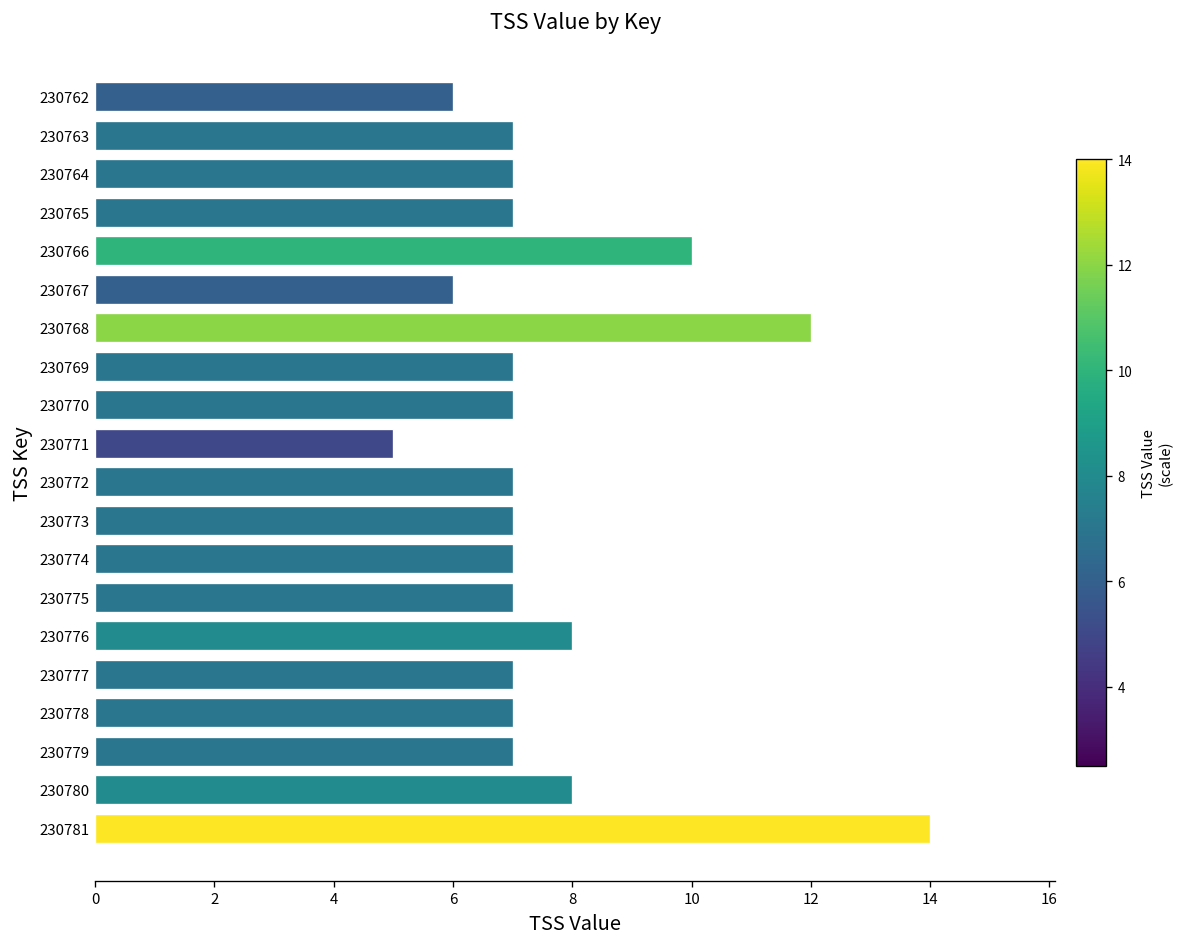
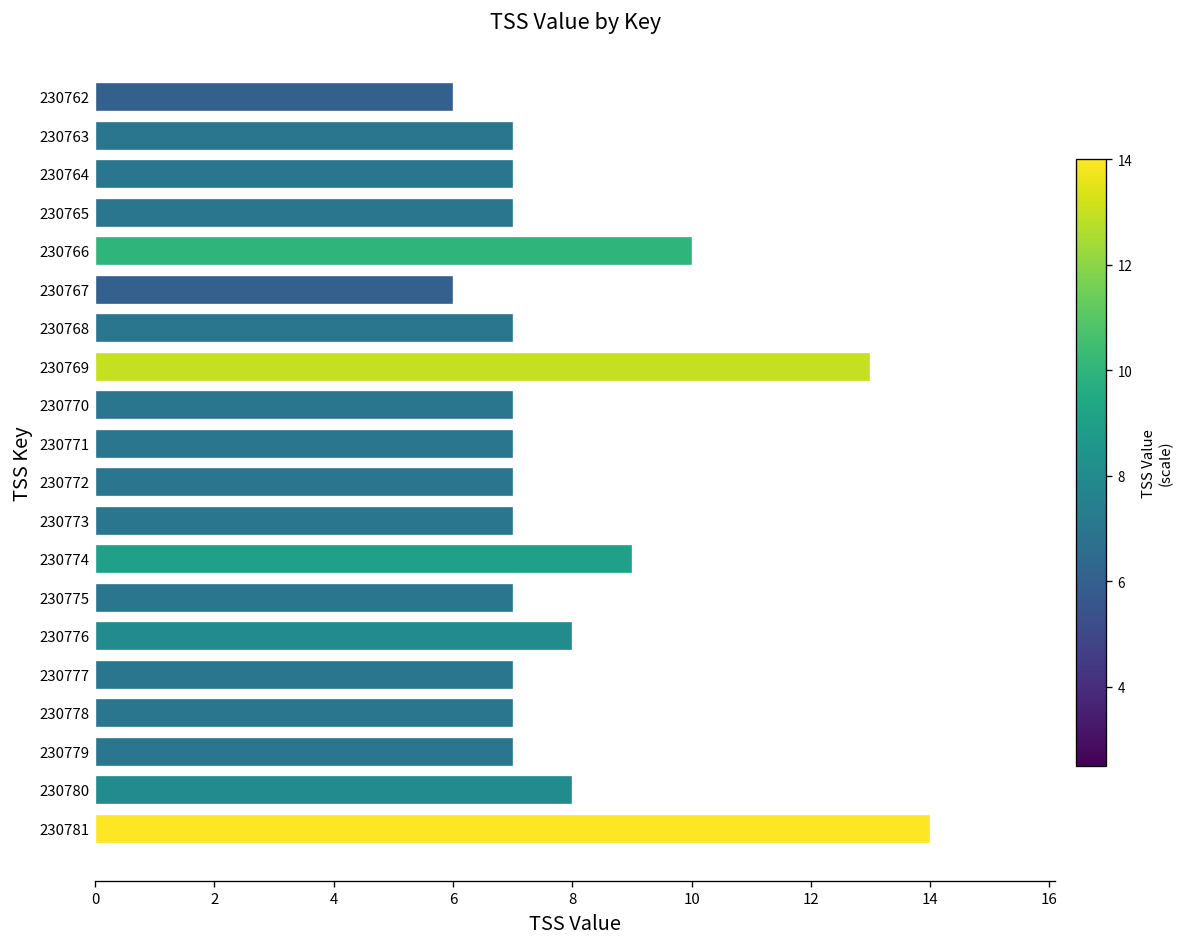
  {
    "230762": 6,
    "230763": 7,
    "230764": 7,
    "230765": 7,
    "230766": 10,
    "230767": 6,
-   "230768": 12,
-   "230769": 7,
+   "230768": 7,
+   "230769": 13,
    "230770": 7,
-   "230771": 5,
+   "230771": 7,
    "230772": 7,
    "230773": 7,
-   "230774": 7,
+   "230774": 9,
    "230775": 7,
    "230776": 8,
    "230777": 7,
    "230778": 7,
    "230779": 7,
    "230780": 8,
    "230781": 14
  }
